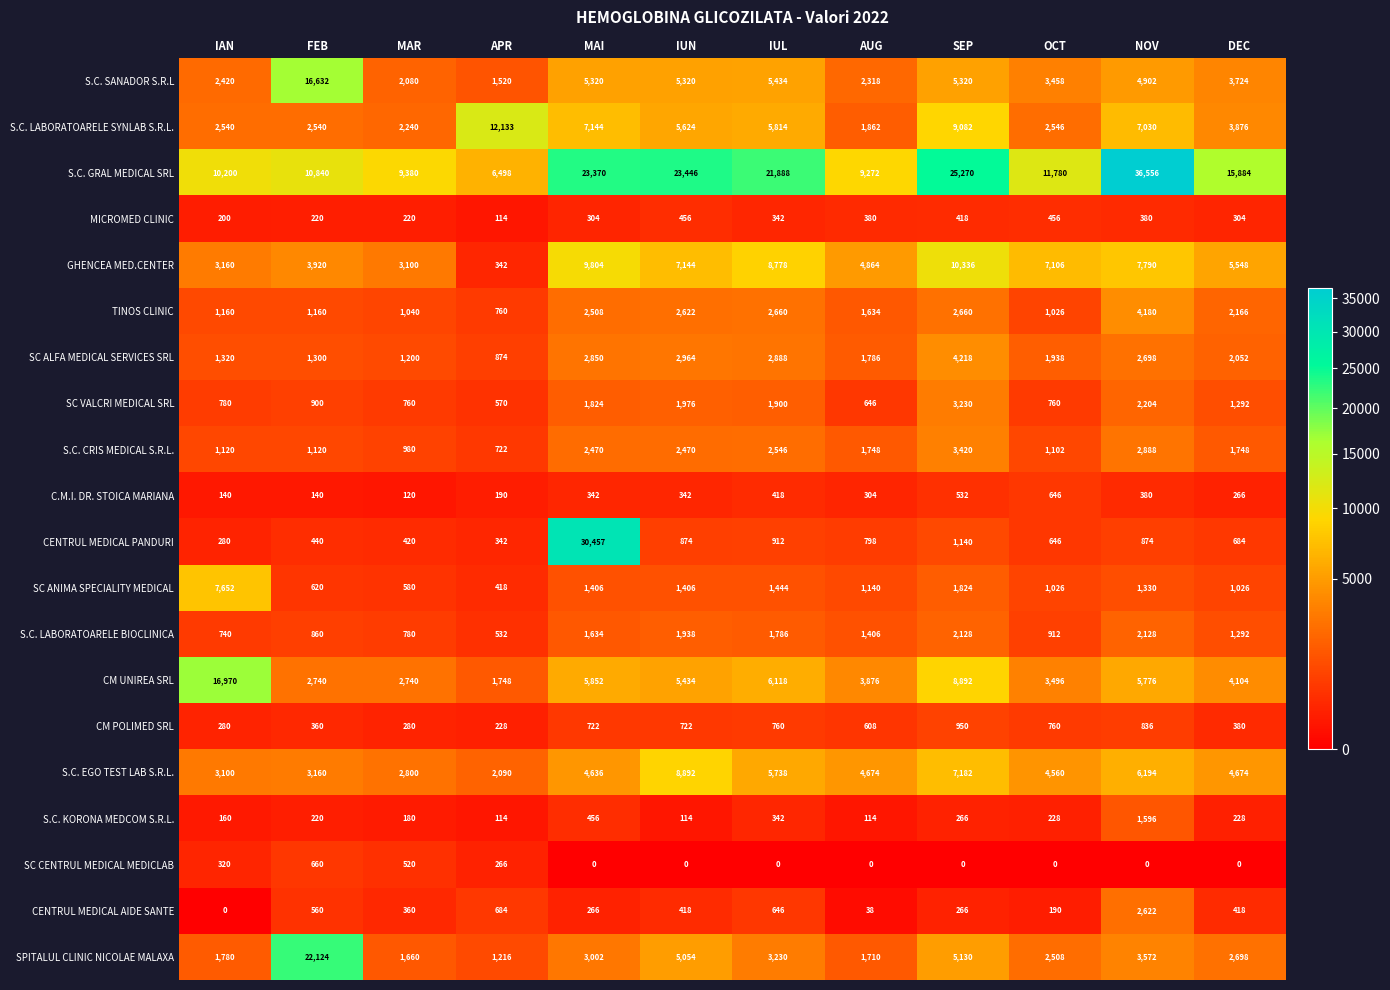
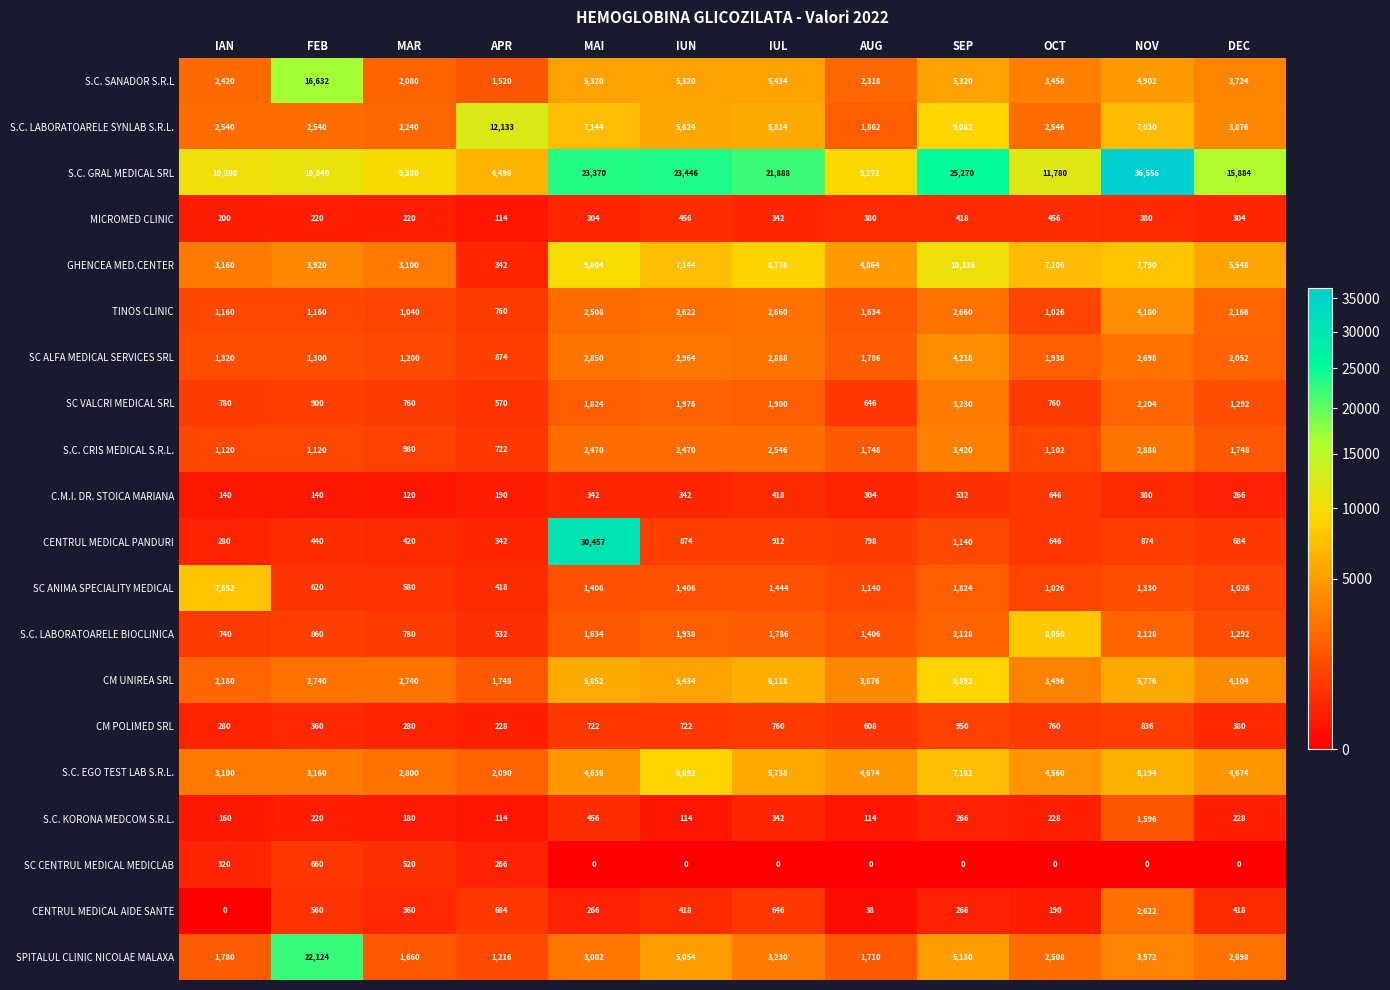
  {
    "S.C. LABORATOARELE BIOCLINICA": {
      "IAN": "740",
      "FEB": "860",
      "MAR": "780",
      "APR": "532",
      "MAI": "1,634",
      "IUN": "1,938",
      "IUL": "1,786",
      "AUG": "1,406",
      "SEP": "2,128",
-     "OCT": "912",
+     "OCT": "8,050",
      "NOV": "2,128",
      "DEC": "1,292"
    },
    "CM UNIREA SRL": {
-     "IAN": "16,970",
+     "IAN": "2,180",
      "FEB": "2,740",
      "MAR": "2,740",
      "APR": "1,748",
      "MAI": "5,852",
      "IUN": "5,434",
      "IUL": "6,118",
      "AUG": "3,876",
      "SEP": "8,892",
      "OCT": "3,496",
      "NOV": "5,776",
      "DEC": "4,104"
    }
  }
